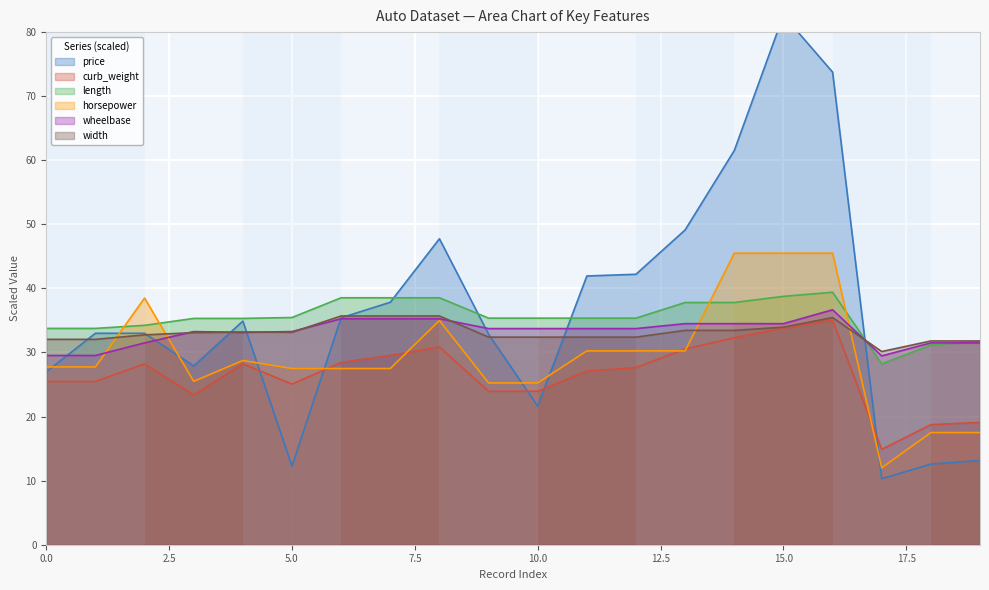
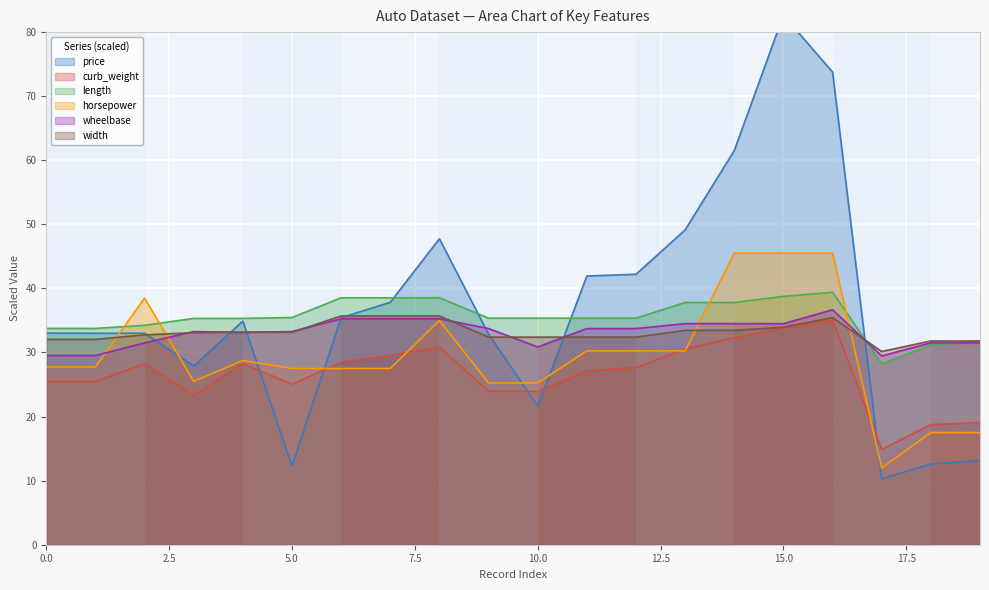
  {
    "price": {
-     "0.0": 27,
+     "0.0": 33,
      "5.0": 12,
      "10.0": 22
    },
    "wheelbase": {
      "0.0": 30,
-     "10.0": 34,
+     "10.0": 31,
      "15.0": 35
    }
  }
